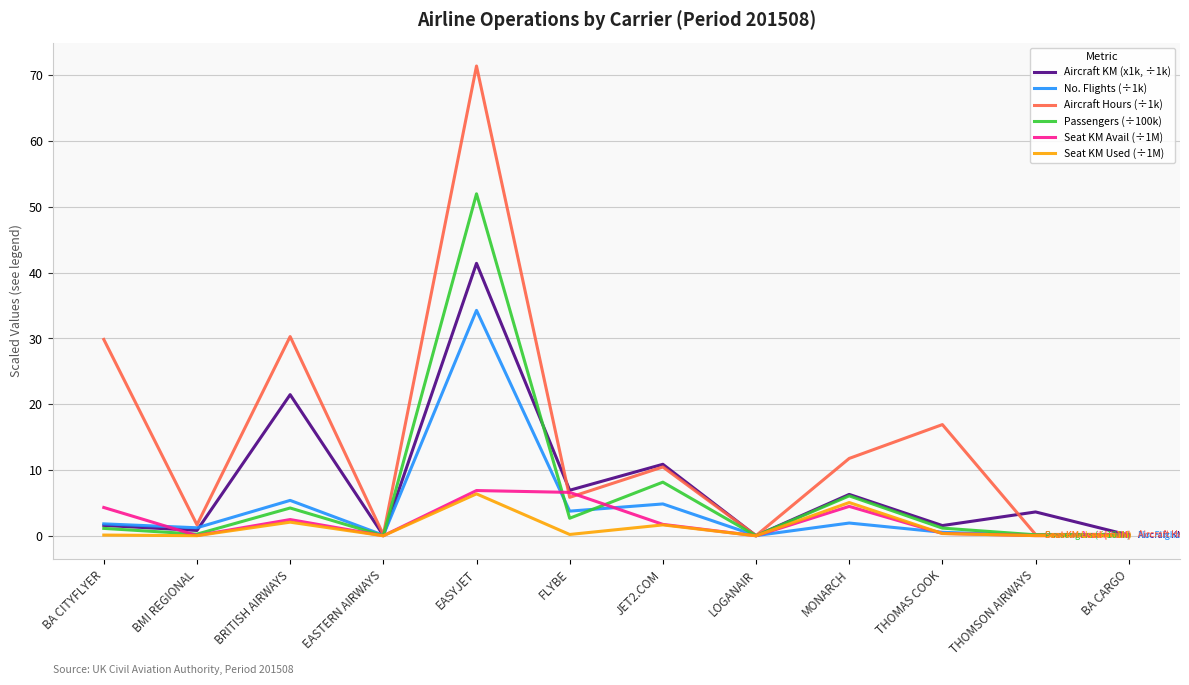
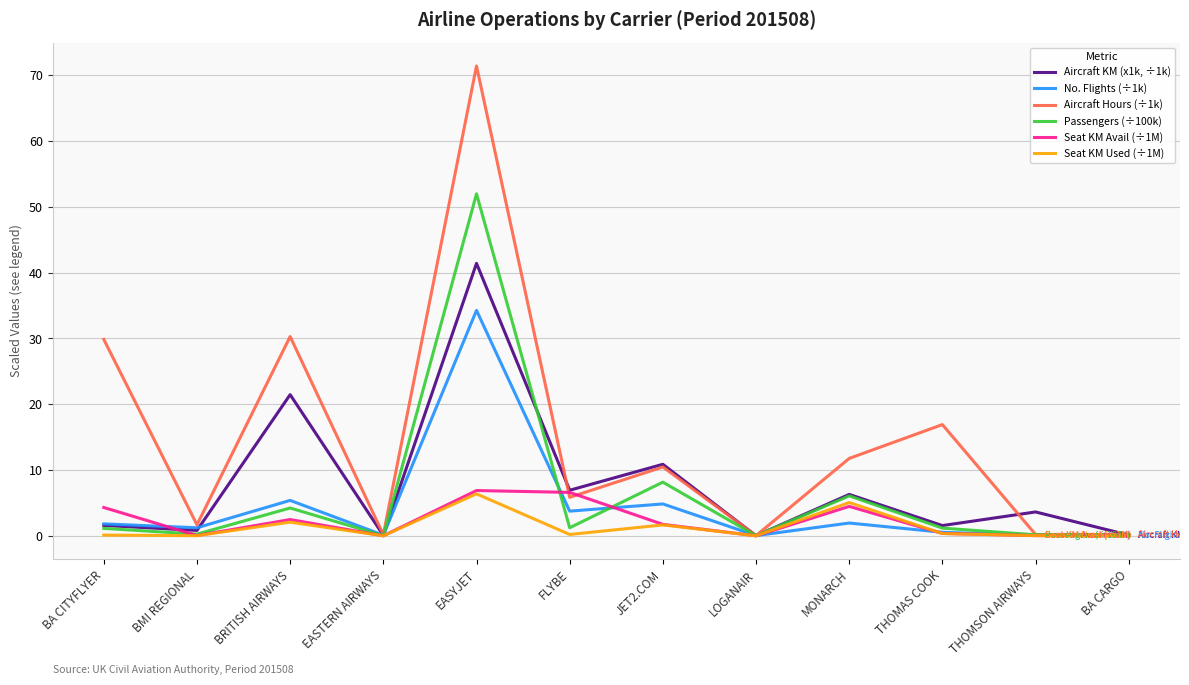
  {
    "Aircraft KM (x1k, ÷1k)": {
      "BMI REGIONAL": 1,
      "BRITISH AIRWAYS": 21,
      "EASYJET": 41,
      "JET2.COM": 11,
      "THOMSON AIRWAYS": 4
    },
    "No. Flights (÷1k)": {
      "BMI REGIONAL": 1,
      "BRITISH AIRWAYS": 5,
      "EASYJET": 34,
      "FLYBE": 4,
      "JET2.COM": 5,
      "MONARCH": 2
    },
    "Aircraft Hours (÷1k)": {
      "BA CITYFLYER": 30,
      "BMI REGIONAL": 2,
      "BRITISH AIRWAYS": 30,
      "EASYJET": 71,
      "FLYBE": 6,
      "JET2.COM": 10,
      "MONARCH": 12,
      "THOMAS COOK": 17
    },
    "Passengers (÷100k)": {
      "BA CITYFLYER": 1,
      "BRITISH AIRWAYS": 4,
      "EASYJET": 52,
-     "FLYBE": 3,
+     "FLYBE": 1,
      "JET2.COM": 8
    },
    "Seat KM Avail (÷1M)": {
      "BA CITYFLYER": 4,
      "BRITISH AIRWAYS": 2,
      "EASYJET": 7,
      "MONARCH": 4
    },
    "Seat KM Used (÷1M)": {
      "BA CITYFLYER": 0,
      "BRITISH AIRWAYS": 2,
      "EASYJET": 6,
      "FLYBE": 0,
      "MONARCH": 5
    }
  }
